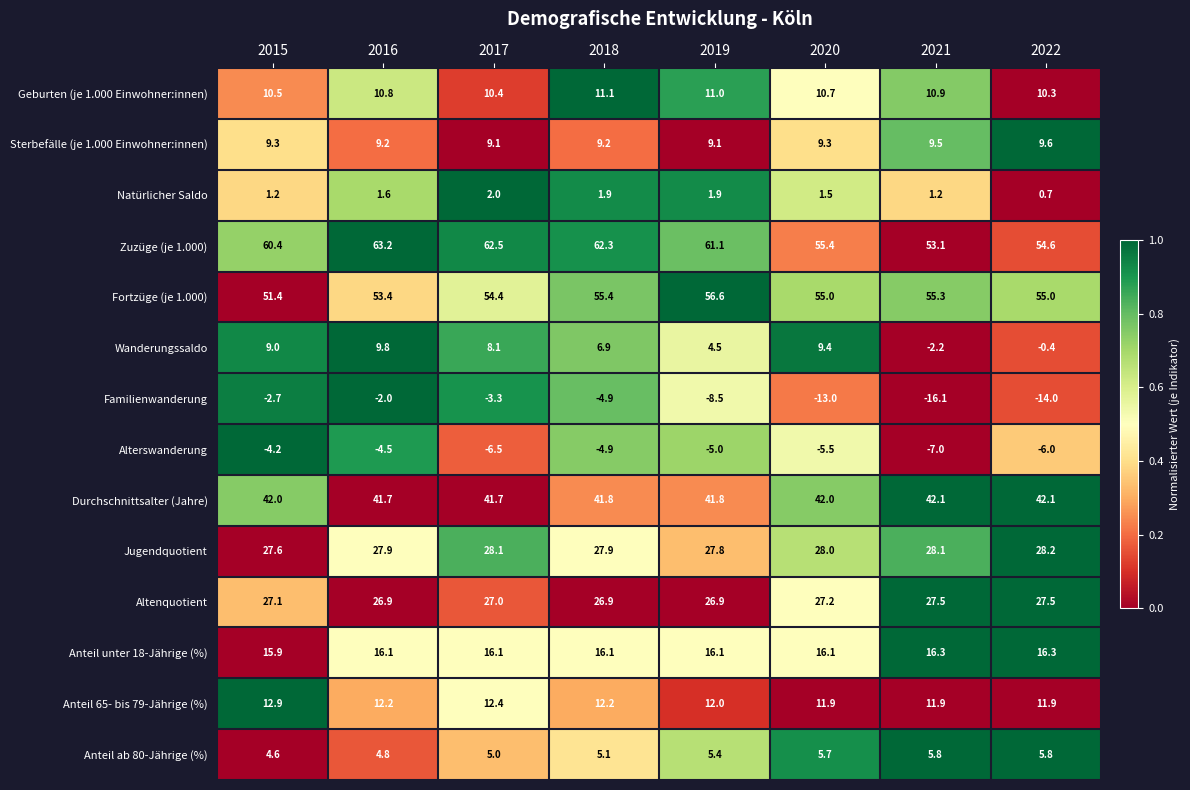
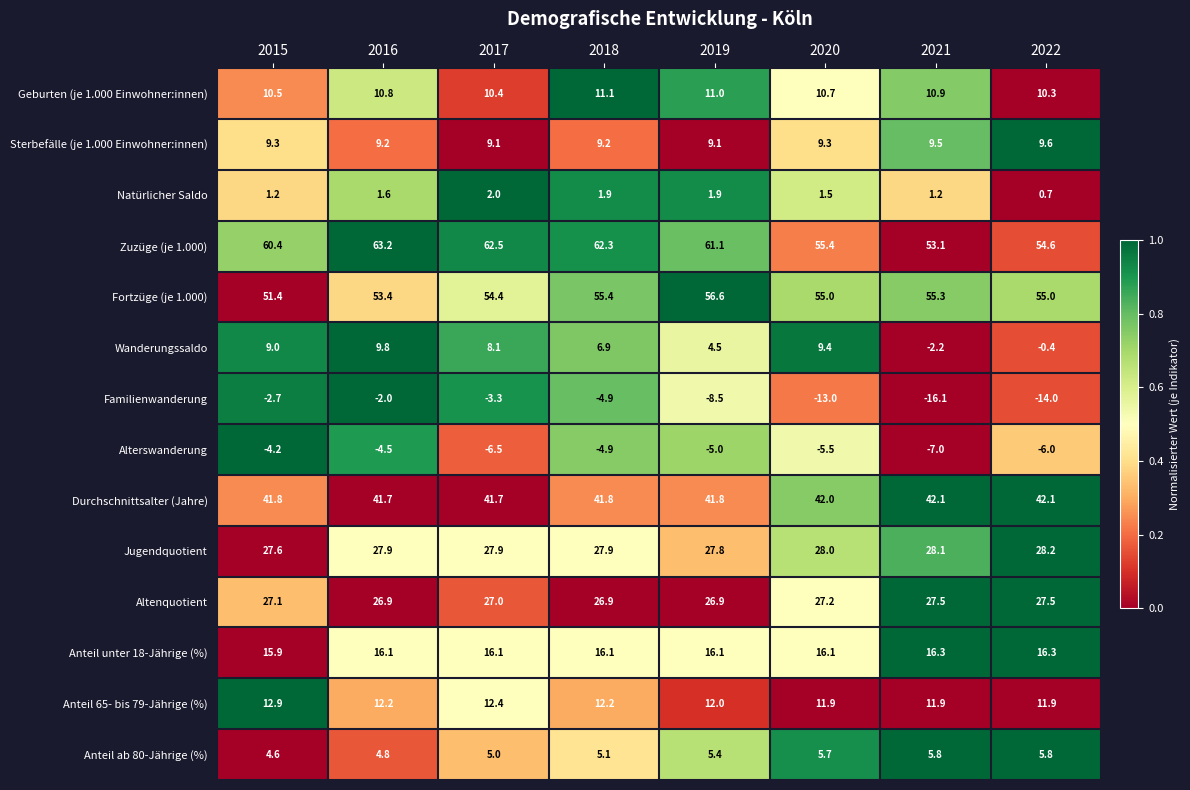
  {
    "Geburten (je 1.000 Einwohner:innen)": {
      "2015": 10.5,
      "2016": 10.8,
      "2017": 10.4,
      "2018": 11.1,
      "2019": 11.0,
      "2020": 10.7,
      "2021": 10.9,
      "2022": 10.3
    },
    "Sterbefälle (je 1.000 Einwohner:innen)": {
      "2015": 9.3,
      "2016": 9.2,
      "2017": 9.1,
      "2018": 9.2,
      "2019": 9.1,
      "2020": 9.3,
      "2021": 9.5,
      "2022": 9.6
    },
    "Natürlicher Saldo": {
      "2015": 1.2,
      "2016": 1.6,
      "2017": 2.0,
      "2018": 1.9,
      "2019": 1.9,
      "2020": 1.5,
      "2021": 1.2,
      "2022": 0.7
    },
    "Zuzüge (je 1.000)": {
      "2015": 60.4,
      "2016": 63.2,
      "2017": 62.5,
      "2018": 62.3,
      "2019": 61.1,
      "2020": 55.4,
      "2021": 53.1,
      "2022": 54.6
    },
    "Fortzüge (je 1.000)": {
      "2015": 51.4,
      "2016": 53.4,
      "2017": 54.4,
      "2018": 55.4,
      "2019": 56.6,
      "2020": 55.0,
      "2021": 55.3,
      "2022": 55.0
    },
    "Wanderungssaldo": {
      "2015": 9.0,
      "2016": 9.8,
      "2017": 8.1,
      "2018": 6.9,
      "2019": 4.5,
      "2020": 9.4,
      "2021": -2.2,
      "2022": -0.4
    },
    "Familienwanderung": {
      "2015": -2.7,
      "2016": -2.0,
      "2017": -3.3,
      "2018": -4.9,
      "2019": -8.5,
      "2020": -13.0,
      "2021": -16.1,
      "2022": -14.0
    },
    "Alterswanderung": {
      "2015": -4.2,
      "2016": -4.5,
      "2017": -6.5,
      "2018": -4.9,
      "2019": -5.0,
      "2020": -5.5,
      "2021": -7.0,
      "2022": -6.0
    },
    "Durchschnittsalter (Jahre)": {
-     "2015": 42.0,
+     "2015": 41.8,
      "2016": 41.7,
      "2017": 41.7,
      "2018": 41.8,
      "2019": 41.8,
      "2020": 42.0,
      "2021": 42.1,
      "2022": 42.1
    },
    "Jugendquotient": {
      "2015": 27.6,
      "2016": 27.9,
-     "2017": 28.1,
+     "2017": 27.9,
      "2018": 27.9,
      "2019": 27.8,
      "2020": 28.0,
      "2021": 28.1,
      "2022": 28.2
    },
    "Altenquotient": {
      "2015": 27.1,
      "2016": 26.9,
      "2017": 27.0,
      "2018": 26.9,
      "2019": 26.9,
      "2020": 27.2,
      "2021": 27.5,
      "2022": 27.5
    },
    "Anteil unter 18-Jährige (%)": {
      "2015": 15.9,
      "2016": 16.1,
      "2017": 16.1,
      "2018": 16.1,
      "2019": 16.1,
      "2020": 16.1,
      "2021": 16.3,
      "2022": 16.3
    },
    "Anteil 65- bis 79-Jährige (%)": {
      "2015": 12.9,
      "2016": 12.2,
      "2017": 12.4,
      "2018": 12.2,
      "2019": 12.0,
      "2020": 11.9,
      "2021": 11.9,
      "2022": 11.9
    },
    "Anteil ab 80-Jährige (%)": {
      "2015": 4.6,
      "2016": 4.8,
      "2017": 5.0,
      "2018": 5.1,
      "2019": 5.4,
      "2020": 5.7,
      "2021": 5.8,
      "2022": 5.8
    }
  }
